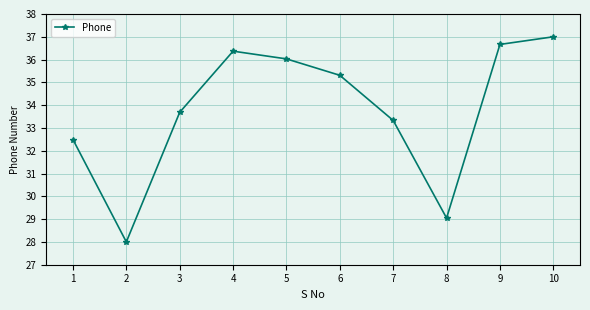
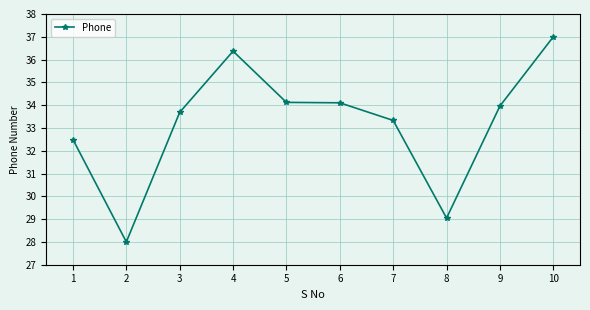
  {
    "1": 32.5,
    "2": 28.0,
    "3": 33.7,
    "4": 36.4,
-   "5": 36.0,
-   "6": 35.3,
+   "5": 34.1,
+   "6": 34.1,
    "7": 33.3,
    "8": 29.0,
-   "9": 36.7,
+   "9": 34.0,
    "10": 37.0
  }
